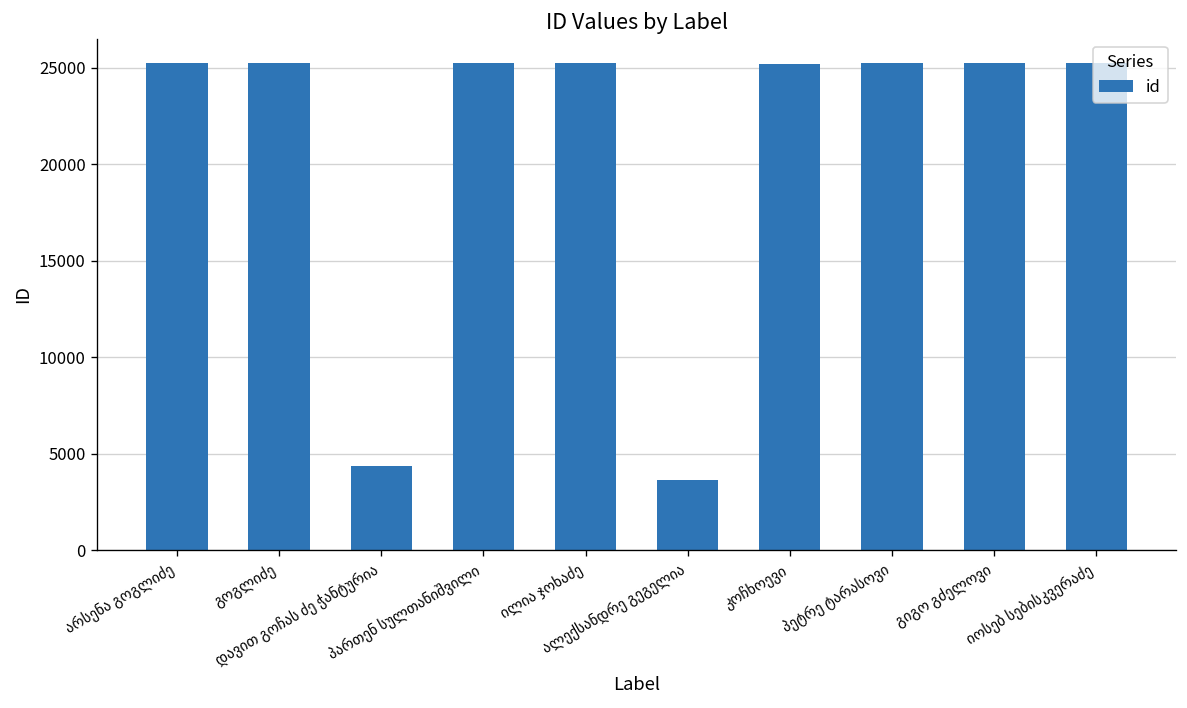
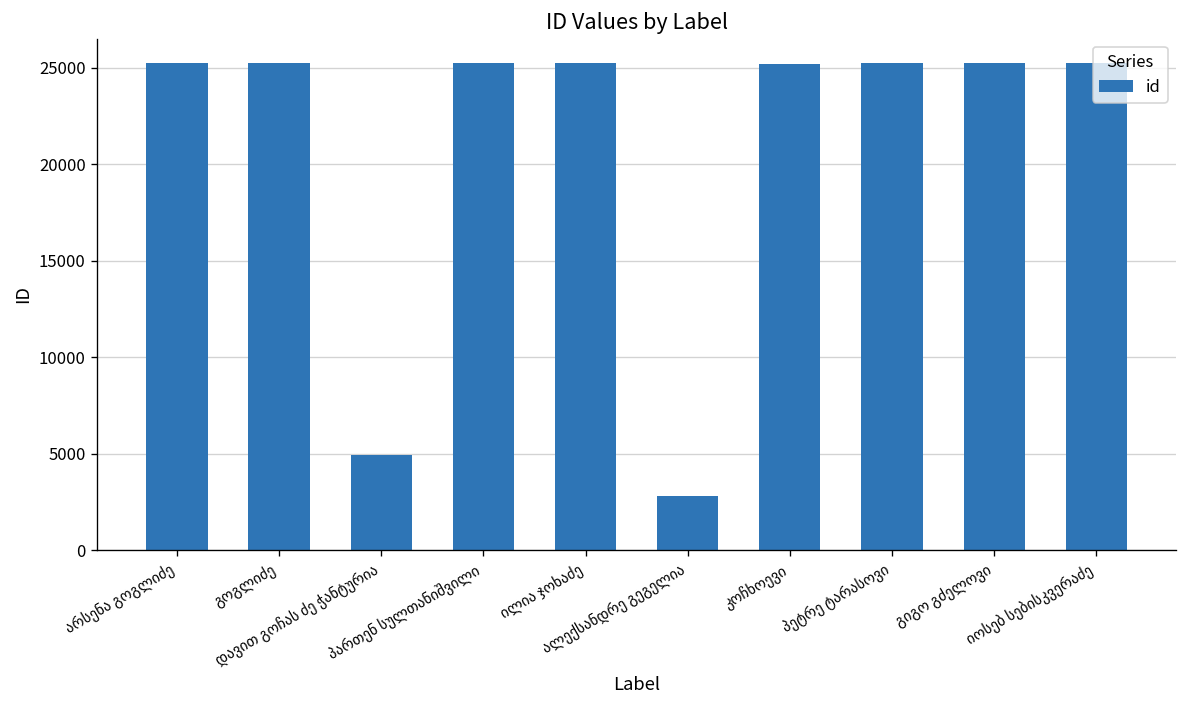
  {
    "არსენა გოგლიძე": 25200,
    "გოგლიძე": 25300,
-   "დავით გოჩას ძე ჭანტურია": 4300,
+   "დავით გოჩას ძე ჭანტურია": 5000,
    "პართენ სულთანიშვილი": 25200,
    "ილია ჯოხაძე": 25200,
-   "ალექსანდრე გეგელია": 3600,
+   "ალექსანდრე გეგელია": 2800,
    "კოჩხოევი": 25200,
    "პეტრე ტარასოვი": 25200,
    "გიგო გძელოვი": 25200
  }
